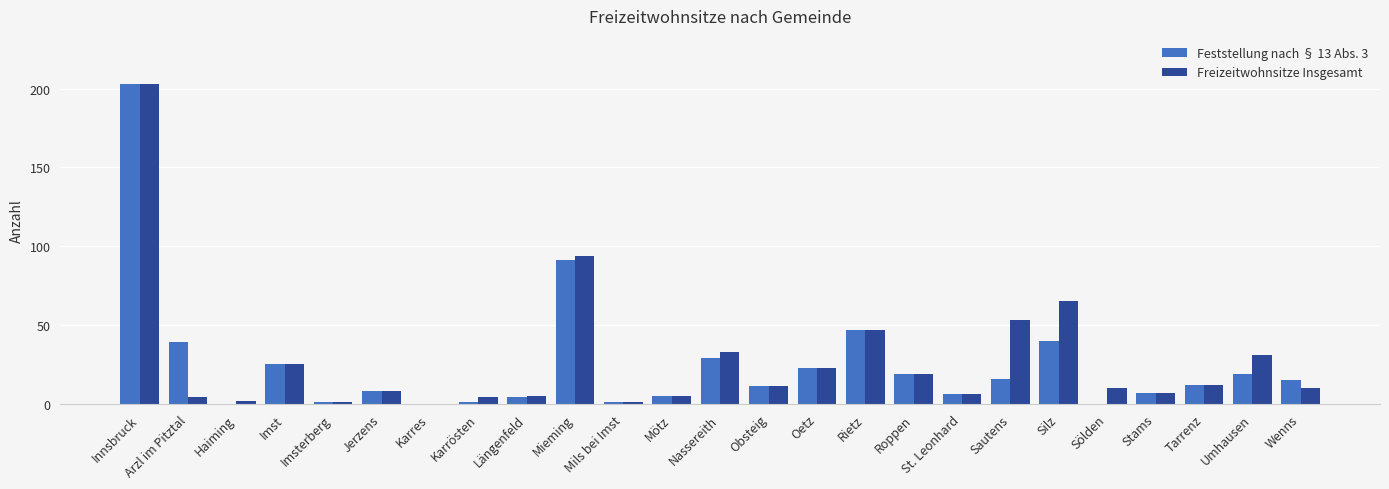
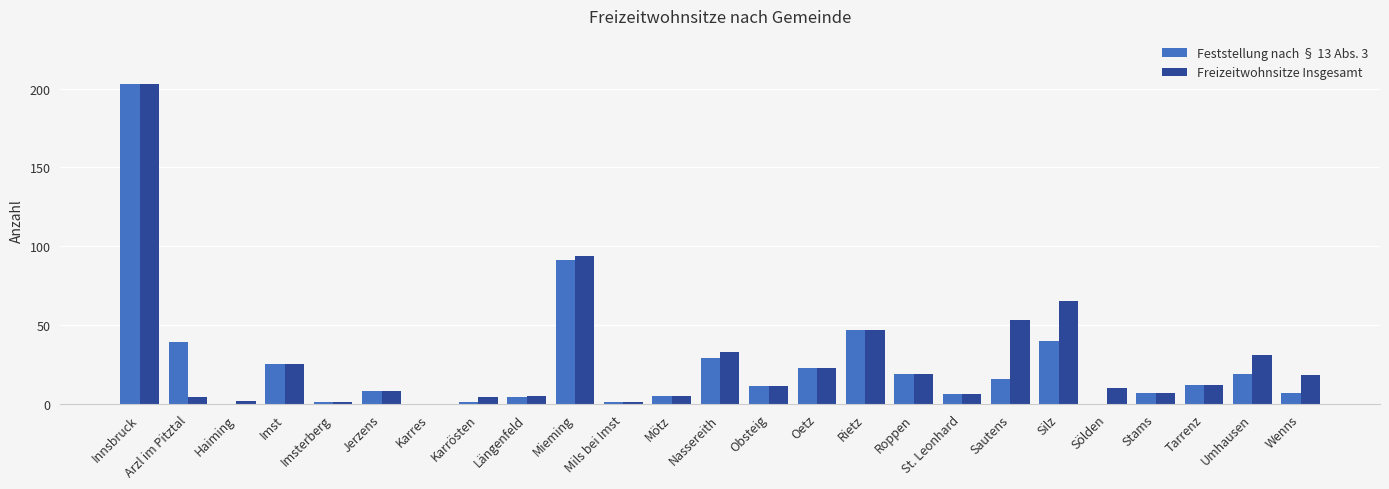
  {
    "Feststellung nach § 13 Abs. 3": {
      "Innsbruck": 203,
      "Arzl im Pitztal": 39,
      "Haiming": 0,
      "Imst": 25,
      "Jerzens": 8,
      "Karres": 0,
      "Längenfeld": 4,
      "Mieming": 91,
      "Mötz": 5,
      "Nassereith": 29,
      "Obsteig": 11,
      "Oetz": 23,
      "Rietz": 47,
      "Roppen": 19,
      "St. Leonhard": 6,
      "Sautens": 16,
      "Silz": 40,
      "Sölden": 0,
      "Stams": 7,
      "Tarrenz": 12,
      "Umhausen": 19,
-     "Wenns": 15
+     "Wenns": 7
    },
    "Freizeitwohnsitze Insgesamt": {
      "Innsbruck": 203,
      "Arzl im Pitztal": 4,
      "Haiming": 2,
      "Imst": 25,
      "Jerzens": 8,
      "Karres": 0,
      "Karrösten": 4,
      "Längenfeld": 5,
      "Mieming": 94,
      "Mötz": 5,
      "Nassereith": 33,
      "Obsteig": 11,
      "Oetz": 23,
      "Rietz": 47,
      "Roppen": 19,
      "St. Leonhard": 6,
      "Sautens": 53,
      "Silz": 65,
      "Sölden": 10,
      "Stams": 7,
      "Tarrenz": 12,
      "Umhausen": 31,
-     "Wenns": 10
+     "Wenns": 18
    }
  }
